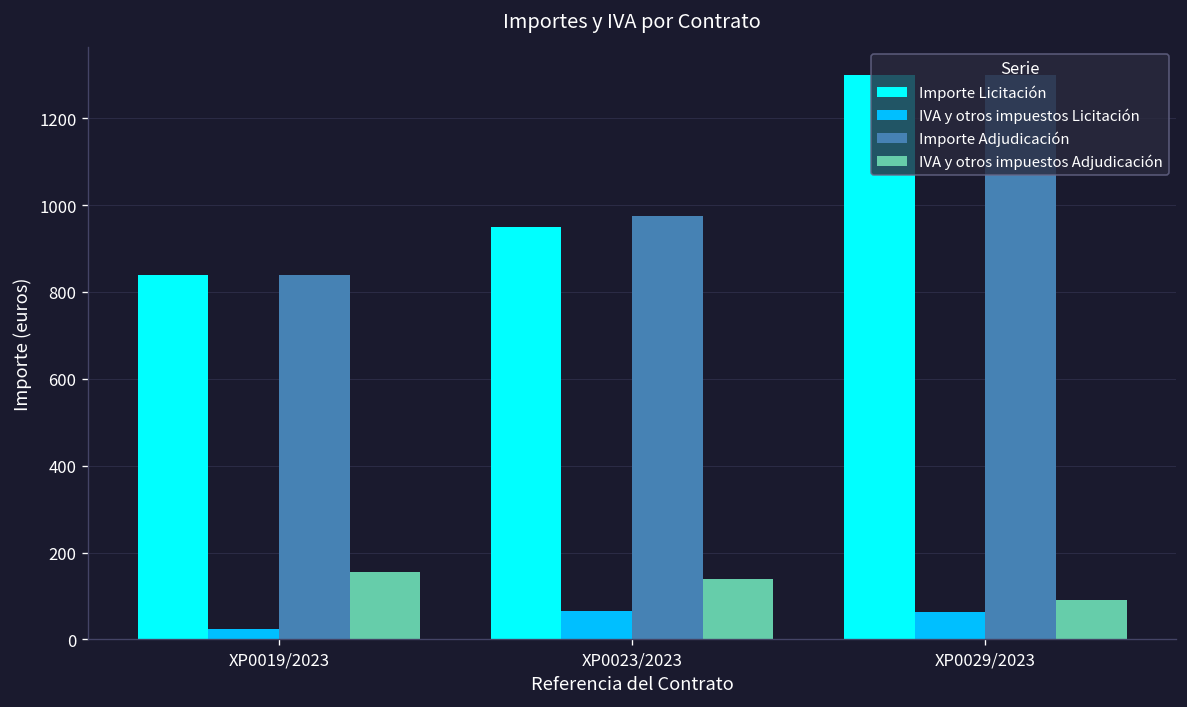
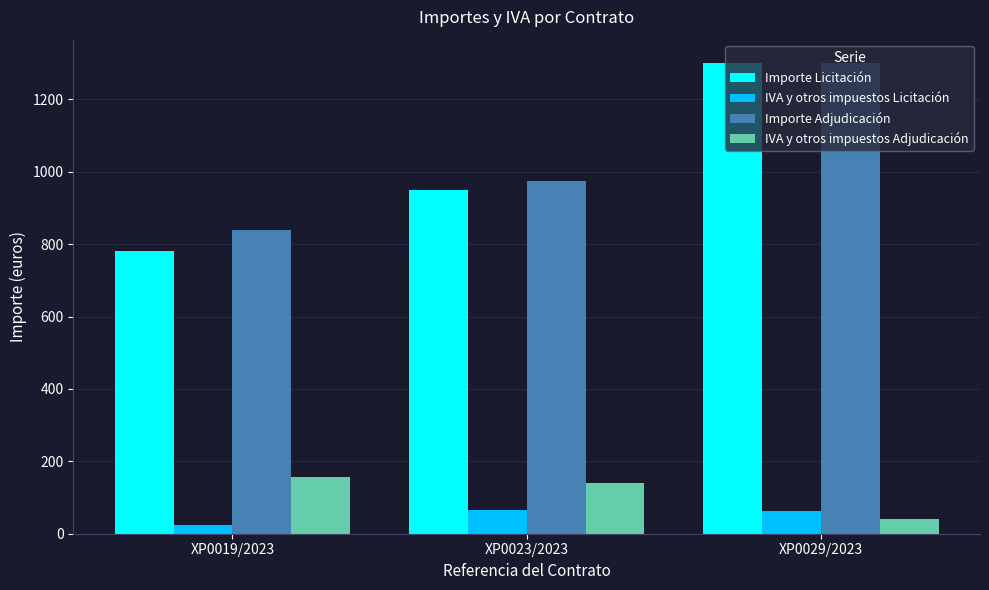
  {
    "Importe Licitación": {
-     "XP0019/2023": 840,
+     "XP0019/2023": 780,
      "XP0023/2023": 950
    },
    "IVA y otros impuestos Licitación": {
      "XP0019/2023": 30,
      "XP0023/2023": 70,
      "XP0029/2023": 60
    },
    "Importe Adjudicación": {
      "XP0019/2023": 840,
      "XP0023/2023": 980
    },
    "IVA y otros impuestos Adjudicación": {
      "XP0019/2023": 160,
      "XP0023/2023": 140,
-     "XP0029/2023": 90
+     "XP0029/2023": 40
    }
  }
